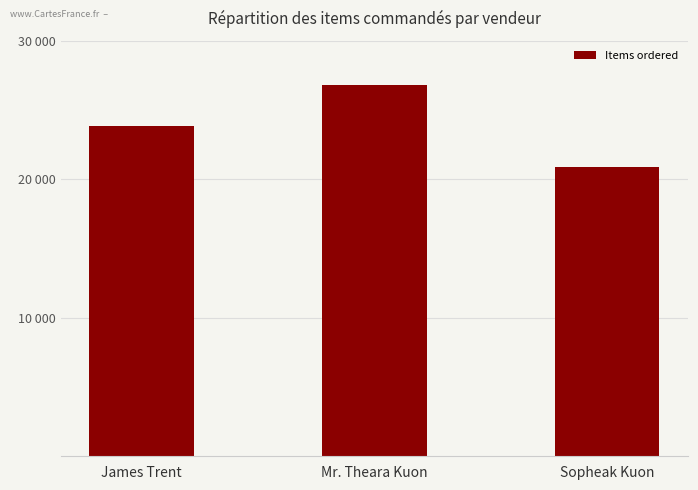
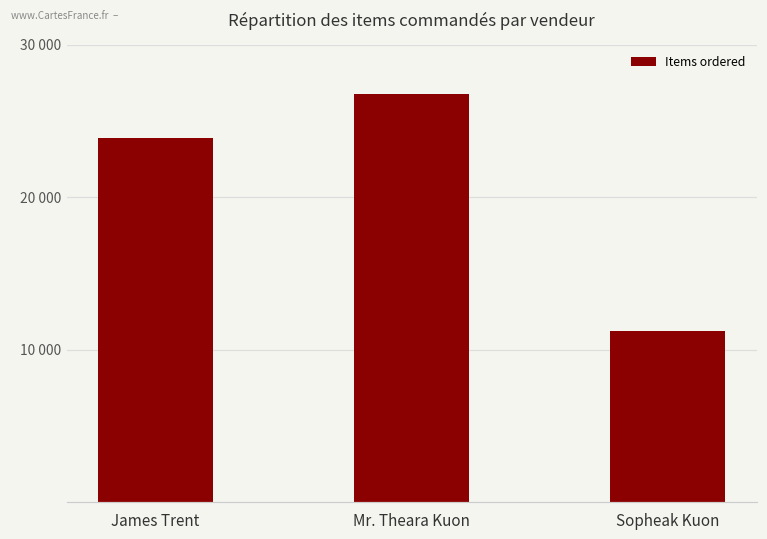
  {
    "James Trent": 23900,
    "Mr. Theara Kuon": 26800,
-   "Sopheak Kuon": 20900
+   "Sopheak Kuon": 11200
  }
